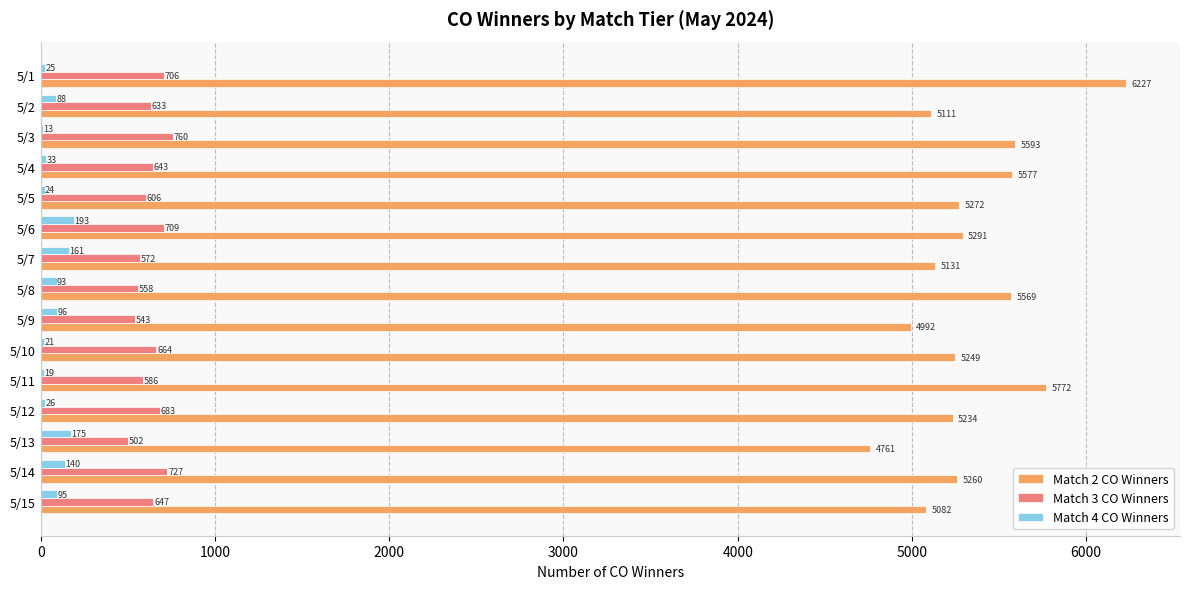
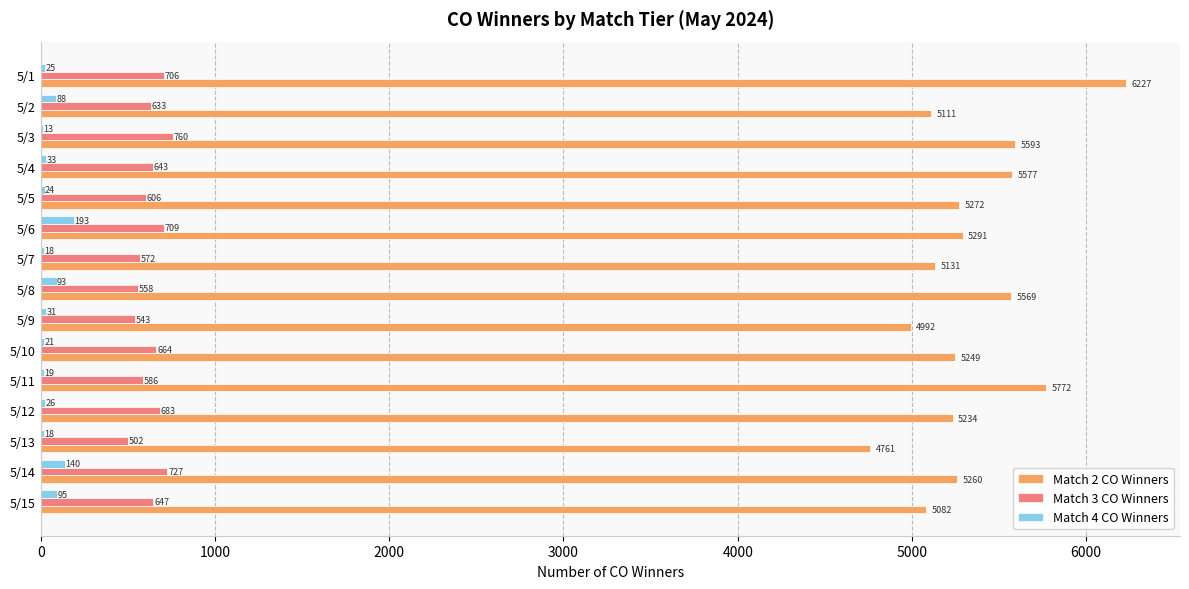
  {
    "Match 4 CO Winners": {
      "5/1": 25,
      "5/2": 88,
      "5/3": 13,
      "5/4": 33,
      "5/5": 24,
      "5/6": 193,
-     "5/7": 161,
+     "5/7": 18,
      "5/8": 93,
-     "5/9": 96,
+     "5/9": 31,
      "5/10": 21,
      "5/11": 19,
      "5/12": 26,
-     "5/13": 175,
+     "5/13": 18,
      "5/14": 140,
      "5/15": 95
    }
  }
